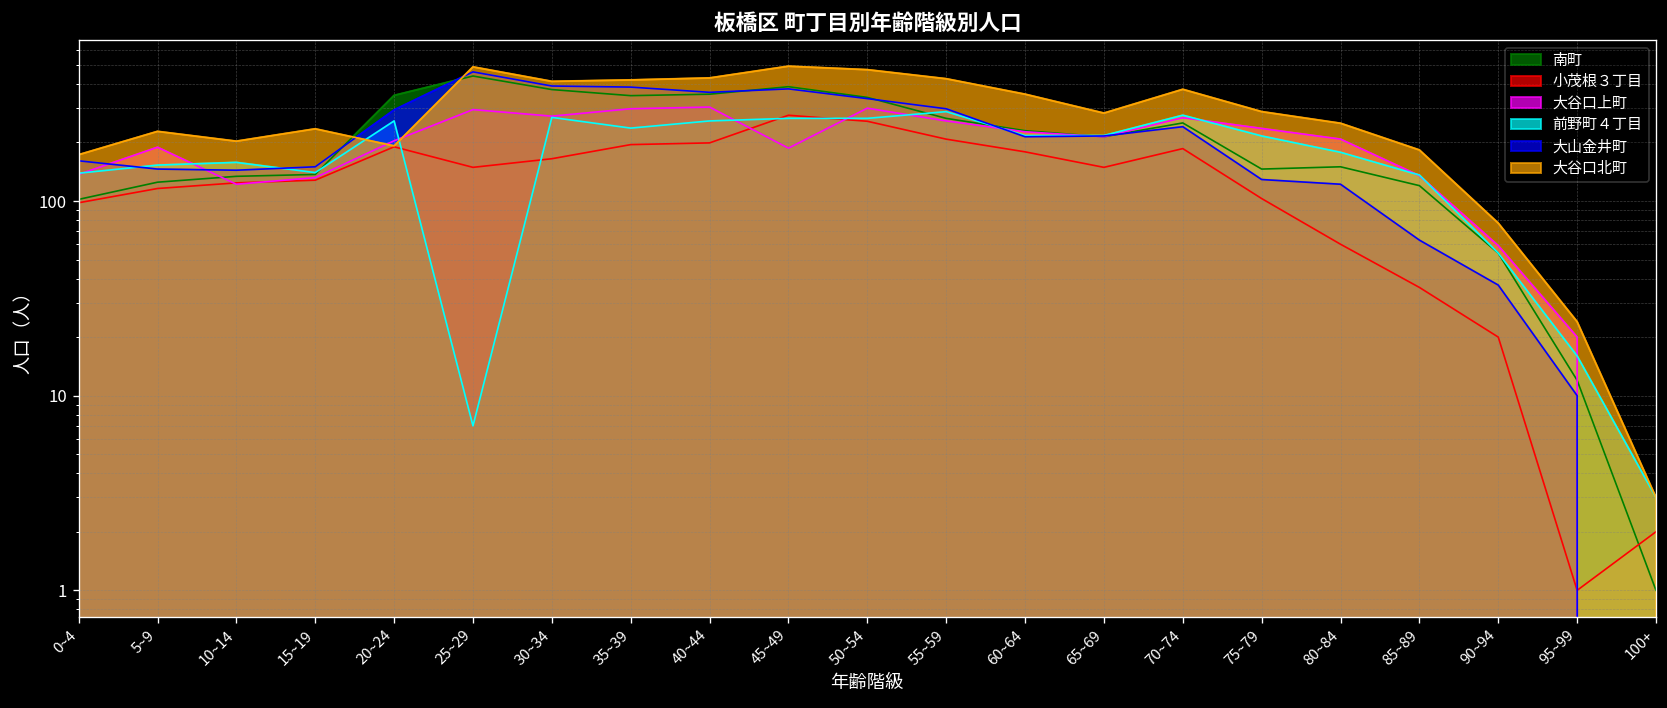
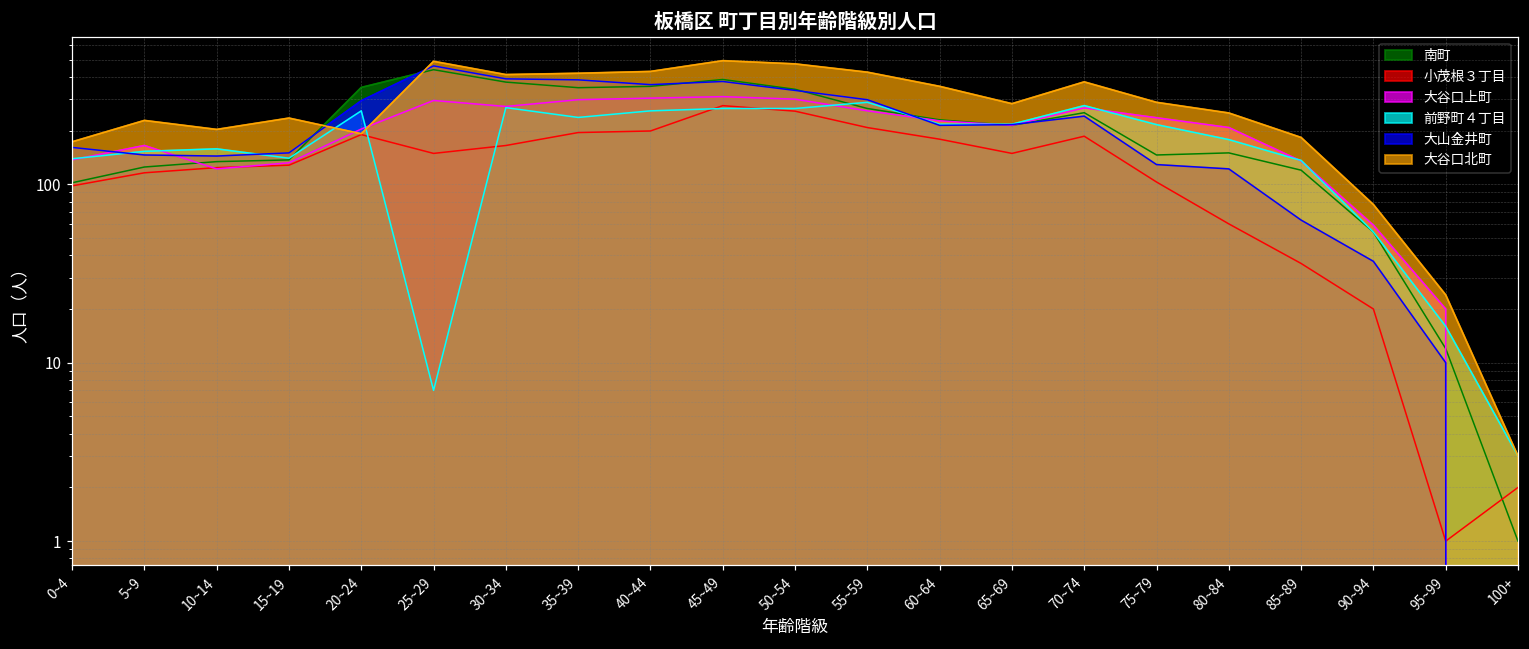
  {
    "南町": {
      "0~4": 100,
      "5~9": 130,
      "10~14": 130,
      "20~24": 350,
      "25~29": 440,
      "30~34": 370,
      "35~39": 350,
      "70~74": 250,
      "75~79": 150,
      "80~84": 150,
      "85~89": 120,
      "95~99": 12,
      "100+": 1
    },
    "小茂根３丁目": {
      "0~4": 100,
      "5~9": 120,
      "25~29": 150,
      "30~34": 170,
      "35~39": 200,
      "40~44": 200,
      "45~49": 280,
      "55~59": 210,
      "60~64": 180,
      "65~69": 150,
      "70~74": 190,
      "75~79": 100,
      "80~84": 60,
      "85~89": 36,
      "90~94": 20,
      "95~99": 1,
      "100+": 2
    },
    "大谷口上町": {
-     "5~9": 190,
+     "5~9": 170,
      "20~24": 200,
      "25~29": 300,
      "35~39": 300,
      "40~44": 300,
-     "45~49": 190,
+     "45~49": 310,
      "50~54": 300,
      "75~79": 240,
      "80~84": 210,
      "90~94": 59,
      "95~99": 20
    },
    "前野町４丁目": {
      "5~9": 150,
      "10~14": 160,
      "20~24": 260,
      "25~29": 7,
      "35~39": 240,
      "40~44": 260,
      "45~49": 270,
      "75~79": 220,
      "80~84": 180,
      "95~99": 16
    },
    "大山金井町": {
      "0~4": 160,
      "5~9": 150,
      "10~14": 140,
      "15~19": 150,
      "20~24": 290,
      "25~29": 460,
      "30~34": 390,
      "35~39": 390,
      "70~74": 240,
      "75~79": 130,
      "80~84": 120,
      "85~89": 63,
      "90~94": 37,
      "95~99": 10
    },
    "大谷口北町": {
      "0~4": 170,
      "5~9": 230,
      "10~14": 200,
      "15~19": 240,
      "25~29": 490,
      "30~34": 410,
      "35~39": 420,
      "40~44": 430,
      "45~49": 490,
      "50~54": 470,
      "55~59": 430,
      "60~64": 350,
      "65~69": 280,
      "70~74": 380,
      "75~79": 290,
      "80~84": 250,
      "85~89": 180,
      "90~94": 80,
      "95~99": 24
    }
  }
